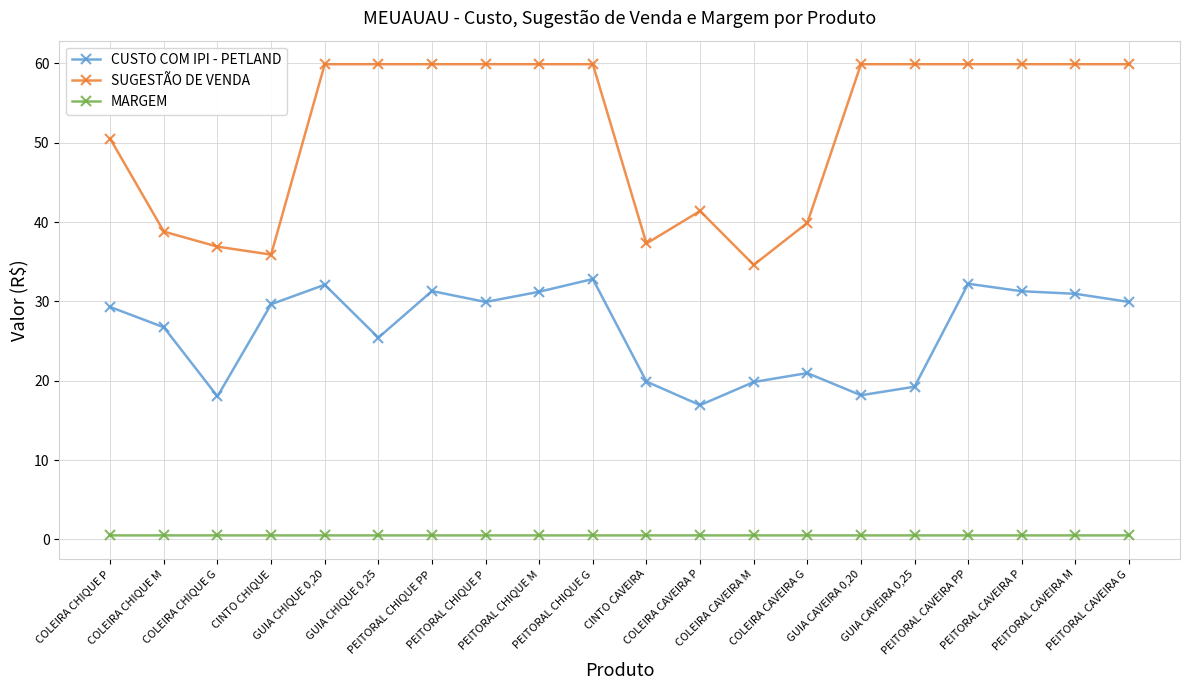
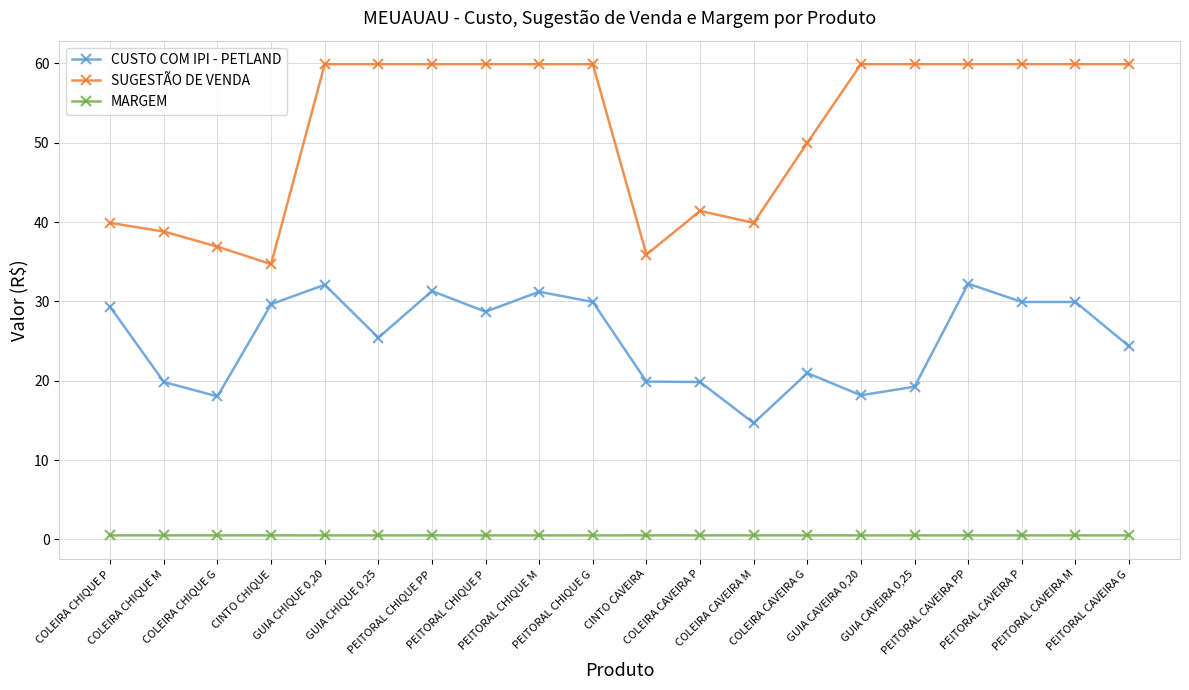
  {
    "CUSTO COM IPI - PETLAND": {
      "COLEIRA CHIQUE P": 29,
-     "COLEIRA CHIQUE M": 27,
+     "COLEIRA CHIQUE M": 20,
      "COLEIRA CHIQUE G": 18,
      "CINTO CHIQUE": 30,
      "GUIA CHIQUE 0,20": 32,
      "GUIA CHIQUE 0,25": 25,
      "PEITORAL CHIQUE PP": 31,
-     "PEITORAL CHIQUE P": 30,
+     "PEITORAL CHIQUE P": 29,
      "PEITORAL CHIQUE M": 31,
-     "PEITORAL CHIQUE G": 33,
+     "PEITORAL CHIQUE G": 30,
      "CINTO CAVEIRA": 20,
-     "COLEIRA CAVEIRA P": 17,
-     "COLEIRA CAVEIRA M": 20,
+     "COLEIRA CAVEIRA P": 20,
+     "COLEIRA CAVEIRA M": 15,
      "COLEIRA CAVEIRA G": 21,
      "GUIA CAVEIRA 0,20": 18,
      "GUIA CAVEIRA 0,25": 19,
      "PEITORAL CAVEIRA PP": 32,
-     "PEITORAL CAVEIRA P": 31,
-     "PEITORAL CAVEIRA M": 31,
-     "PEITORAL CAVEIRA G": 30
+     "PEITORAL CAVEIRA P": 30,
+     "PEITORAL CAVEIRA M": 30,
+     "PEITORAL CAVEIRA G": 24
    },
    "SUGESTÃO DE VENDA": {
-     "COLEIRA CHIQUE P": 51,
+     "COLEIRA CHIQUE P": 40,
      "COLEIRA CHIQUE M": 39,
      "COLEIRA CHIQUE G": 37,
-     "CINTO CHIQUE": 36,
+     "CINTO CHIQUE": 35,
      "GUIA CHIQUE 0,20": 60,
      "GUIA CHIQUE 0,25": 60,
      "PEITORAL CHIQUE PP": 60,
      "PEITORAL CHIQUE P": 60,
      "PEITORAL CHIQUE M": 60,
      "PEITORAL CHIQUE G": 60,
-     "CINTO CAVEIRA": 37,
+     "CINTO CAVEIRA": 36,
      "COLEIRA CAVEIRA P": 41,
-     "COLEIRA CAVEIRA M": 35,
-     "COLEIRA CAVEIRA G": 40,
+     "COLEIRA CAVEIRA M": 40,
+     "COLEIRA CAVEIRA G": 50,
      "GUIA CAVEIRA 0,20": 60,
      "GUIA CAVEIRA 0,25": 60,
      "PEITORAL CAVEIRA PP": 60,
      "PEITORAL CAVEIRA P": 60,
      "PEITORAL CAVEIRA M": 60,
      "PEITORAL CAVEIRA G": 60
    },
    "MARGEM": {
      "COLEIRA CHIQUE P": 1,
      "COLEIRA CHIQUE M": 1,
      "COLEIRA CHIQUE G": 1,
      "CINTO CHIQUE": 1,
      "GUIA CHIQUE 0,20": 1,
      "GUIA CHIQUE 0,25": 1,
      "PEITORAL CHIQUE PP": 1,
      "PEITORAL CHIQUE P": 1,
      "PEITORAL CHIQUE M": 1,
      "PEITORAL CHIQUE G": 1,
      "CINTO CAVEIRA": 1,
      "COLEIRA CAVEIRA P": 1,
      "COLEIRA CAVEIRA M": 1,
      "COLEIRA CAVEIRA G": 1,
      "GUIA CAVEIRA 0,20": 1,
      "GUIA CAVEIRA 0,25": 1,
      "PEITORAL CAVEIRA PP": 1,
      "PEITORAL CAVEIRA P": 1,
      "PEITORAL CAVEIRA M": 1,
      "PEITORAL CAVEIRA G": 1
    }
  }
